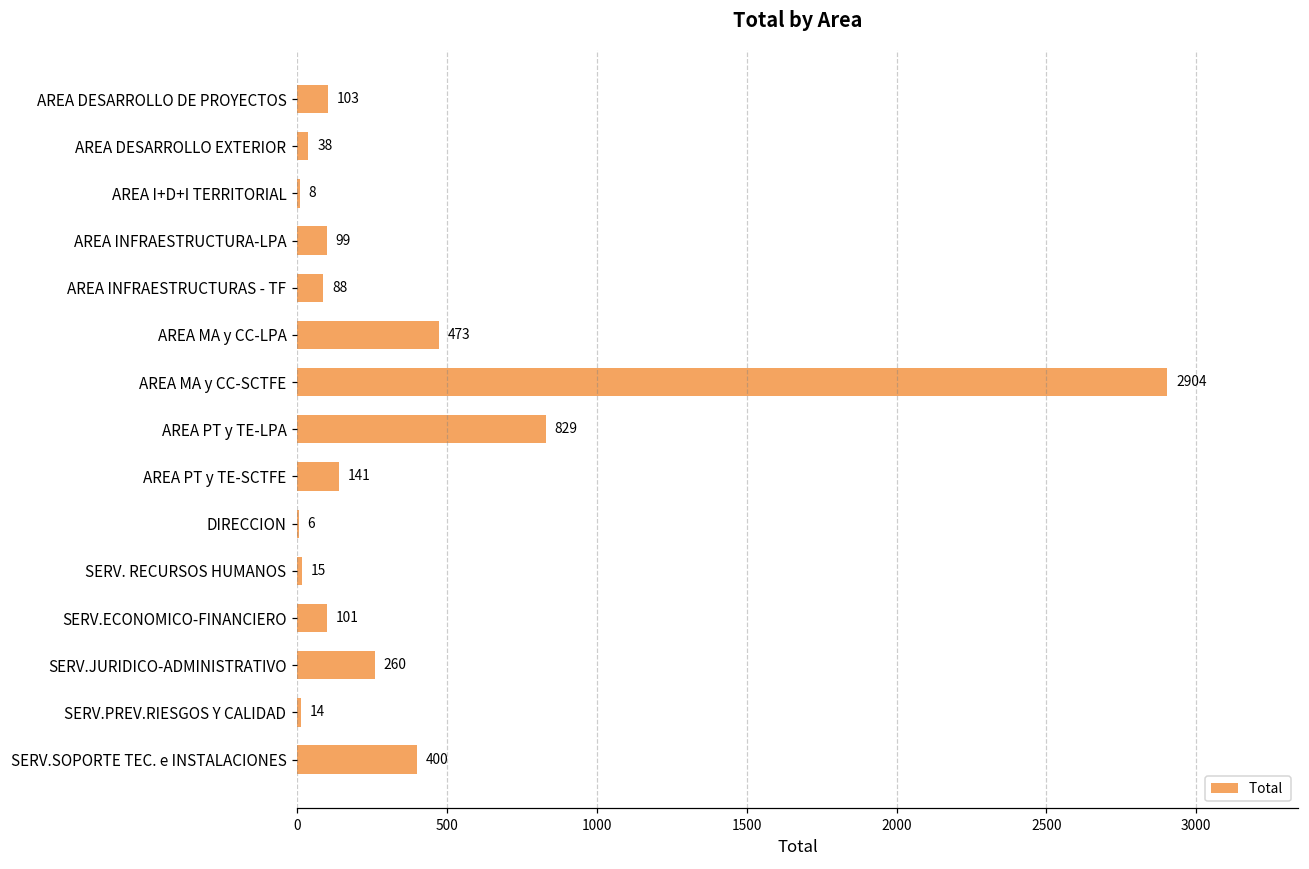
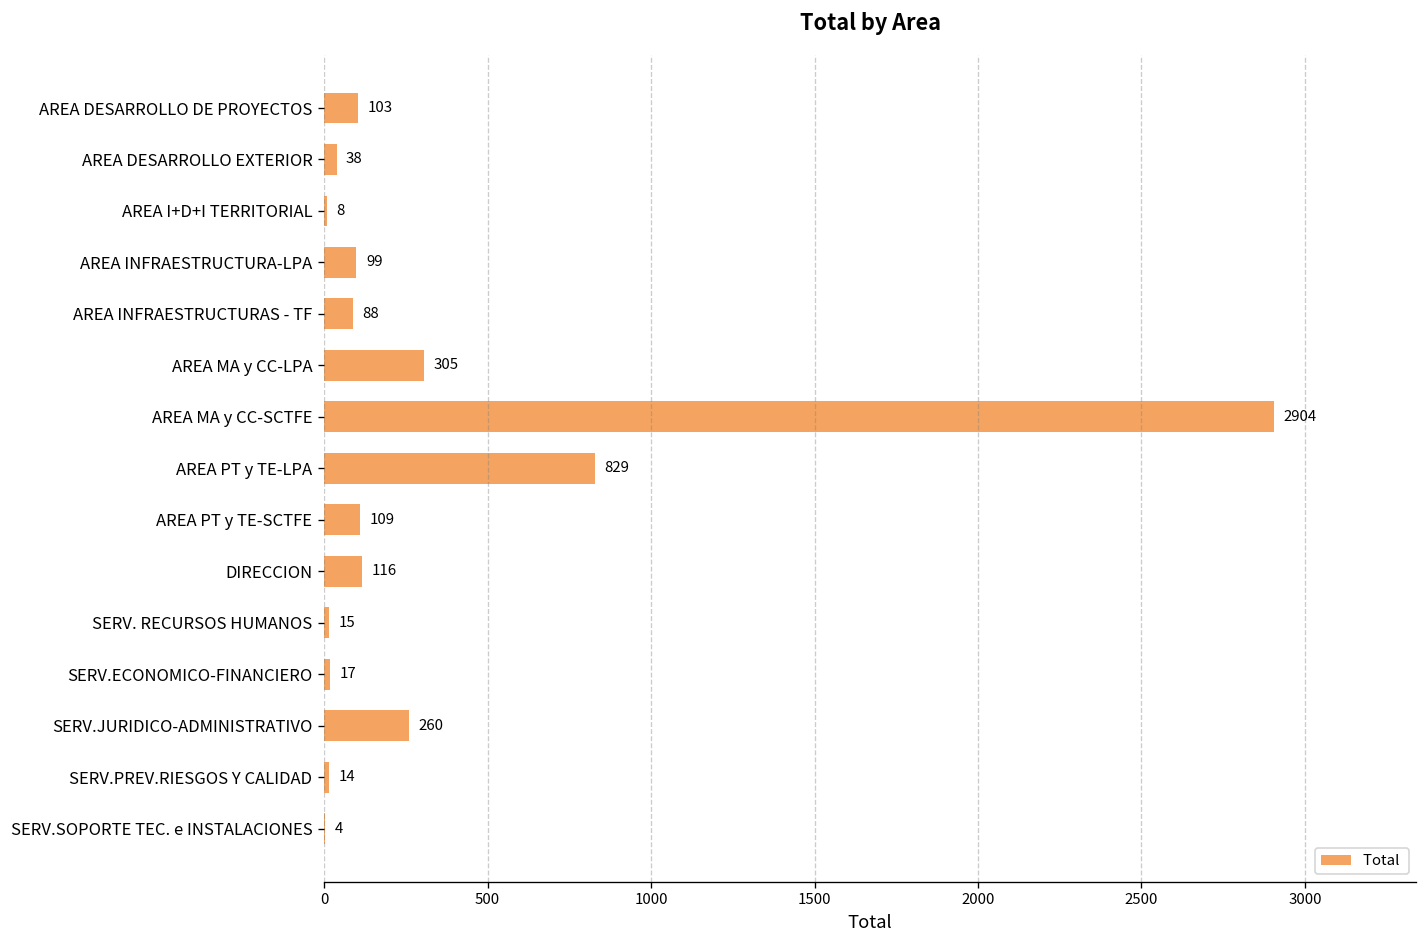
  {
    "AREA DESARROLLO DE PROYECTOS": 103,
    "AREA DESARROLLO EXTERIOR": 38,
    "AREA I+D+I TERRITORIAL": 8,
    "AREA INFRAESTRUCTURA-LPA": 99,
    "AREA INFRAESTRUCTURAS - TF": 88,
-   "AREA MA y CC-LPA": 473,
+   "AREA MA y CC-LPA": 305,
    "AREA MA y CC-SCTFE": 2904,
    "AREA PT y TE-LPA": 829,
-   "AREA PT y TE-SCTFE": 141,
-   "DIRECCION": 6,
+   "AREA PT y TE-SCTFE": 109,
+   "DIRECCION": 116,
    "SERV. RECURSOS HUMANOS": 15,
-   "SERV.ECONOMICO-FINANCIERO": 101,
+   "SERV.ECONOMICO-FINANCIERO": 17,
    "SERV.JURIDICO-ADMINISTRATIVO": 260,
    "SERV.PREV.RIESGOS Y CALIDAD": 14,
-   "SERV.SOPORTE TEC. e INSTALACIONES": 400
+   "SERV.SOPORTE TEC. e INSTALACIONES": 4
  }
